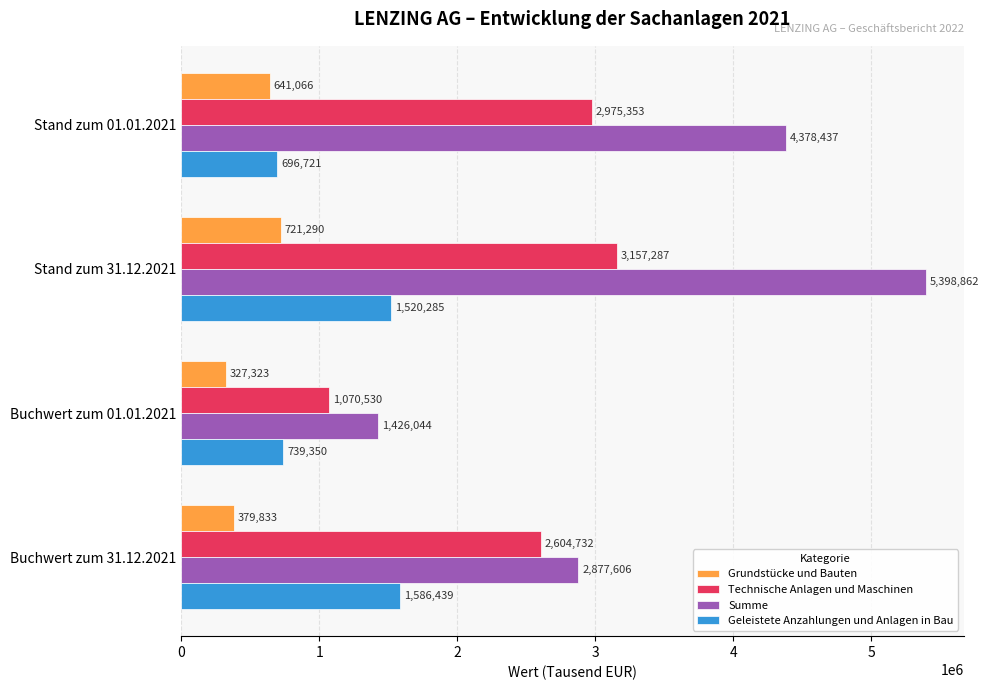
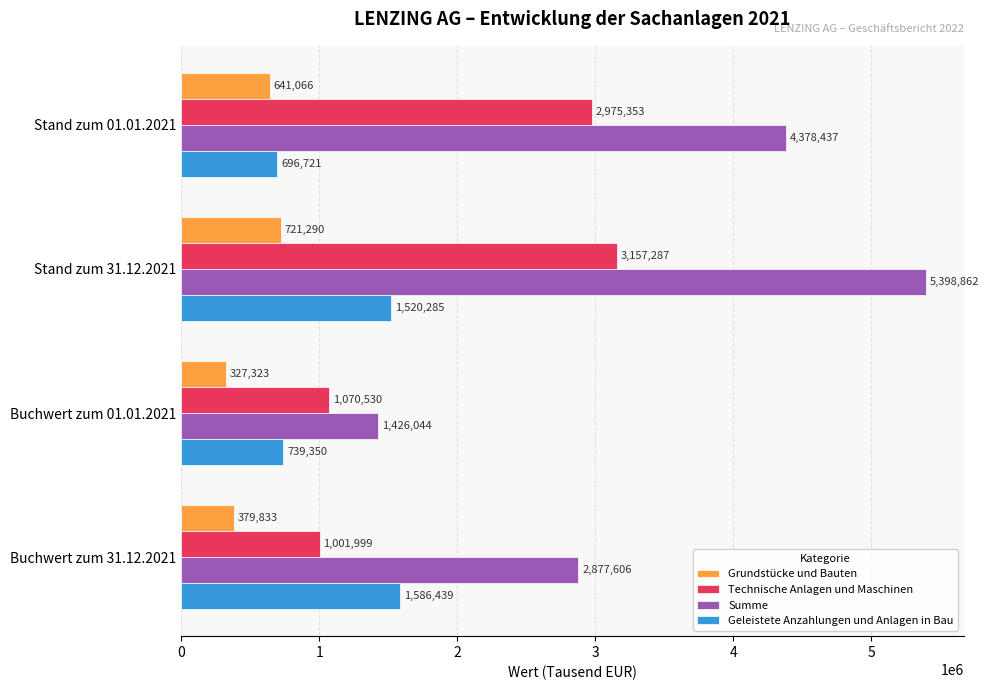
  {
    "Grundstücke und Bauten": {
      "Stand zum 01.01.2021": "641,066",
      "Stand zum 31.12.2021": "721,290",
      "Buchwert zum 01.01.2021": "327,323",
      "Buchwert zum 31.12.2021": "379,833"
    },
    "Technische Anlagen und Maschinen": {
      "Stand zum 01.01.2021": "2,975,353",
      "Stand zum 31.12.2021": "3,157,287",
      "Buchwert zum 01.01.2021": "1,070,530",
-     "Buchwert zum 31.12.2021": "2,604,732"
+     "Buchwert zum 31.12.2021": "1,001,999"
    },
    "Summe": {
      "Stand zum 01.01.2021": "4,378,437",
      "Stand zum 31.12.2021": "5,398,862",
      "Buchwert zum 01.01.2021": "1,426,044",
      "Buchwert zum 31.12.2021": "2,877,606"
    },
    "Geleistete Anzahlungen und Anlagen in Bau": {
      "Stand zum 01.01.2021": "696,721",
      "Stand zum 31.12.2021": "1,520,285",
      "Buchwert zum 01.01.2021": "739,350",
      "Buchwert zum 31.12.2021": "1,586,439"
    }
  }
